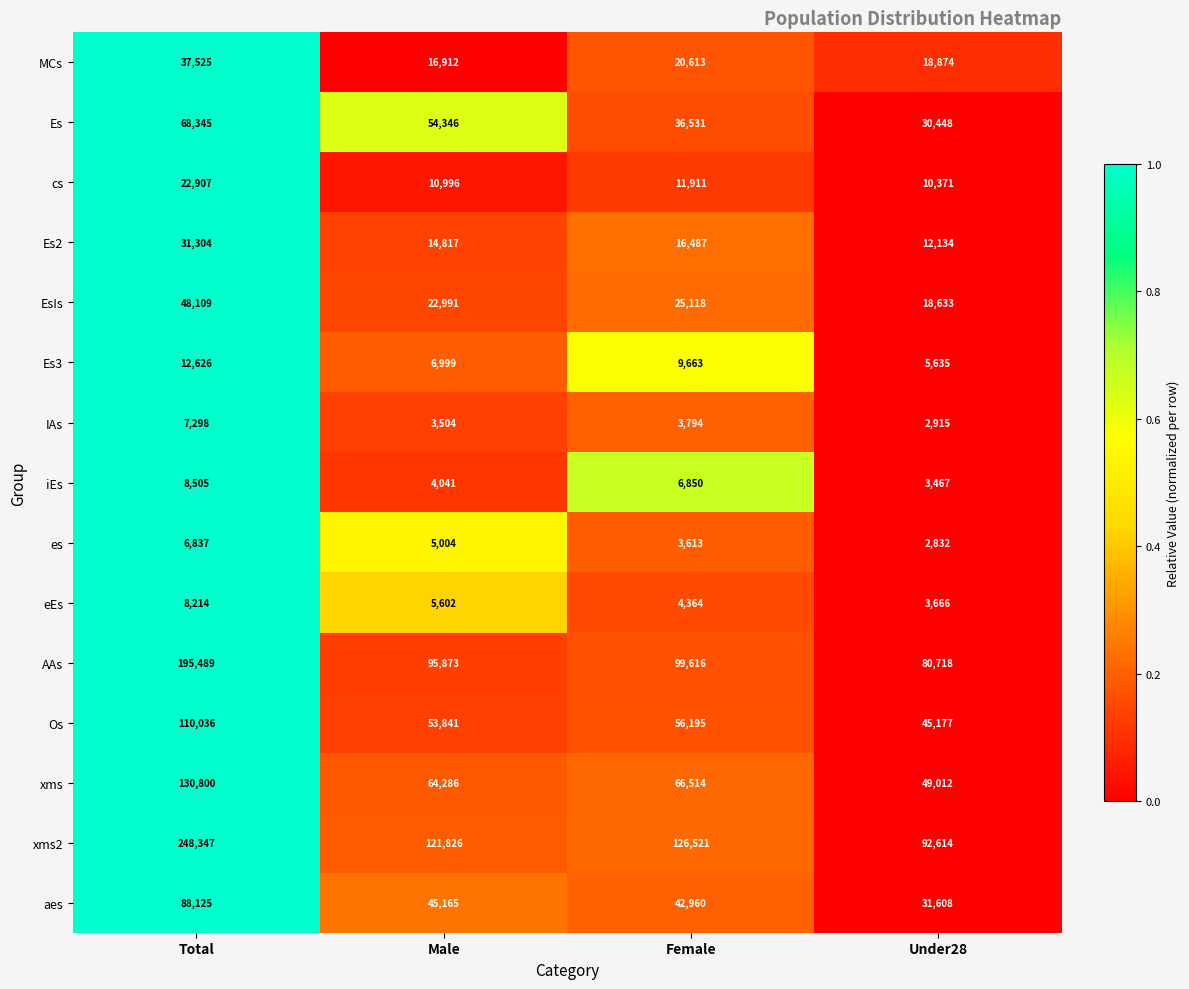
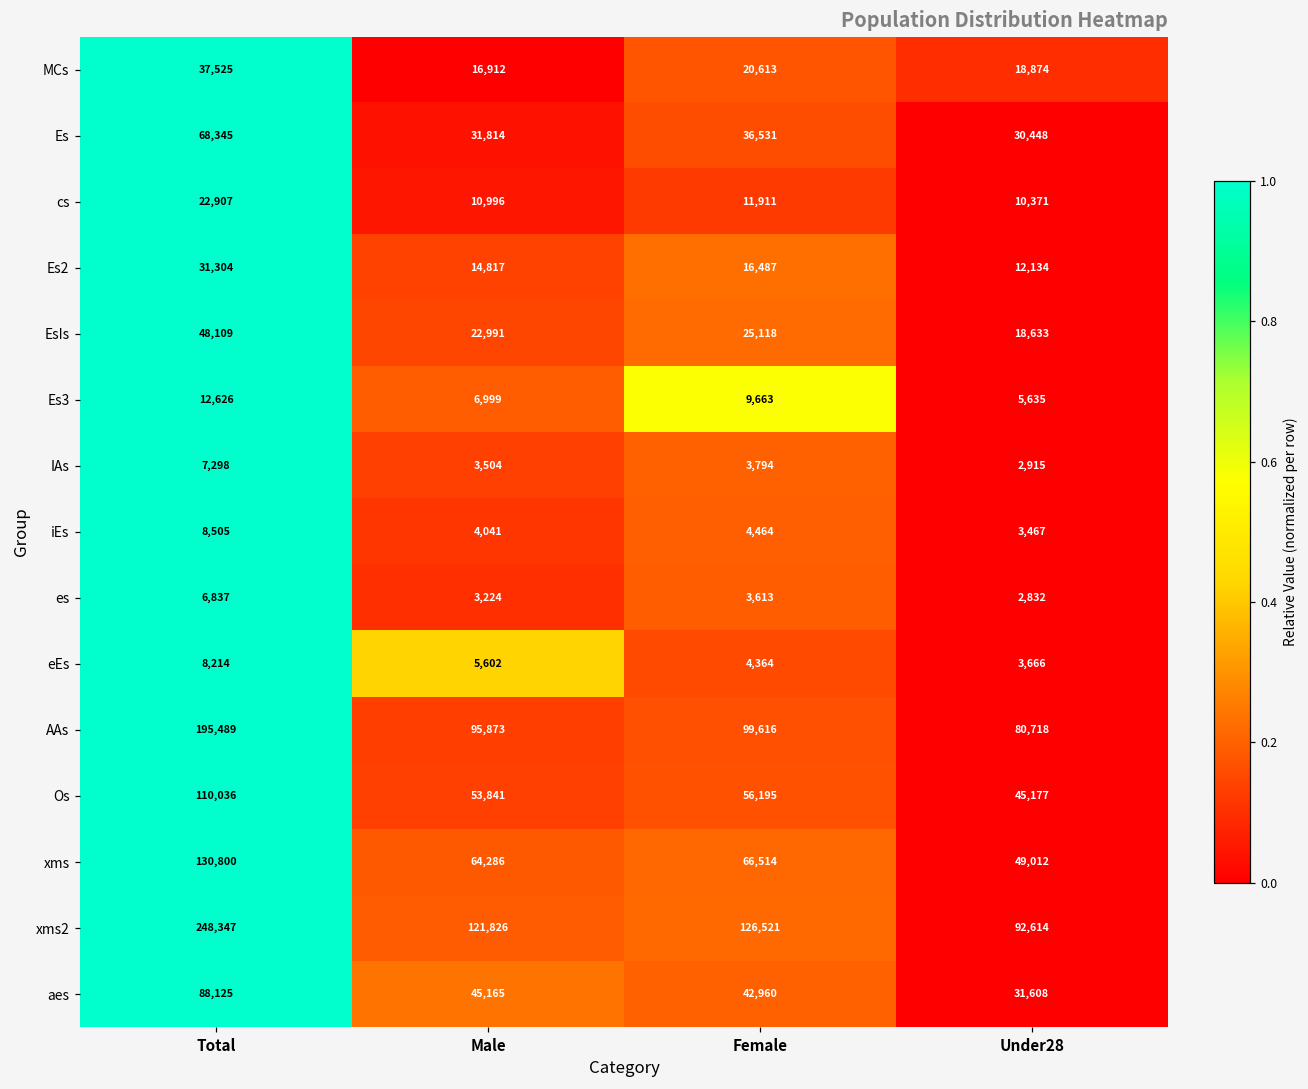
  {
    "MCs": {
      "Total": "37,525",
      "Male": "16,912",
      "Female": "20,613",
      "Under28": "18,874"
    },
    "Es": {
      "Total": "68,345",
-     "Male": "54,346",
+     "Male": "31,814",
      "Female": "36,531",
      "Under28": "30,448"
    },
    "cs": {
      "Total": "22,907",
      "Male": "10,996",
      "Female": "11,911",
      "Under28": "10,371"
    },
    "Es2": {
      "Total": "31,304",
      "Male": "14,817",
      "Female": "16,487",
      "Under28": "12,134"
    },
    "EsIs": {
      "Total": "48,109",
      "Male": "22,991",
      "Female": "25,118",
      "Under28": "18,633"
    },
    "Es3": {
      "Total": "12,626",
      "Male": "6,999",
      "Female": "9,663",
      "Under28": "5,635"
    },
    "IAs": {
      "Total": "7,298",
      "Male": "3,504",
      "Female": "3,794",
      "Under28": "2,915"
    },
    "iEs": {
      "Total": "8,505",
      "Male": "4,041",
-     "Female": "6,850",
+     "Female": "4,464",
      "Under28": "3,467"
    },
    "es": {
      "Total": "6,837",
-     "Male": "5,004",
+     "Male": "3,224",
      "Female": "3,613",
      "Under28": "2,832"
    },
    "eEs": {
      "Total": "8,214",
      "Male": "5,602",
      "Female": "4,364",
      "Under28": "3,666"
    },
    "AAs": {
      "Total": "195,489",
      "Male": "95,873",
      "Female": "99,616",
      "Under28": "80,718"
    },
    "Os": {
      "Total": "110,036",
      "Male": "53,841",
      "Female": "56,195",
      "Under28": "45,177"
    },
    "xms": {
      "Total": "130,800",
      "Male": "64,286",
      "Female": "66,514",
      "Under28": "49,012"
    },
    "xms2": {
      "Total": "248,347",
      "Male": "121,826",
      "Female": "126,521",
      "Under28": "92,614"
    },
    "aes": {
      "Total": "88,125",
      "Male": "45,165",
      "Female": "42,960",
      "Under28": "31,608"
    }
  }
